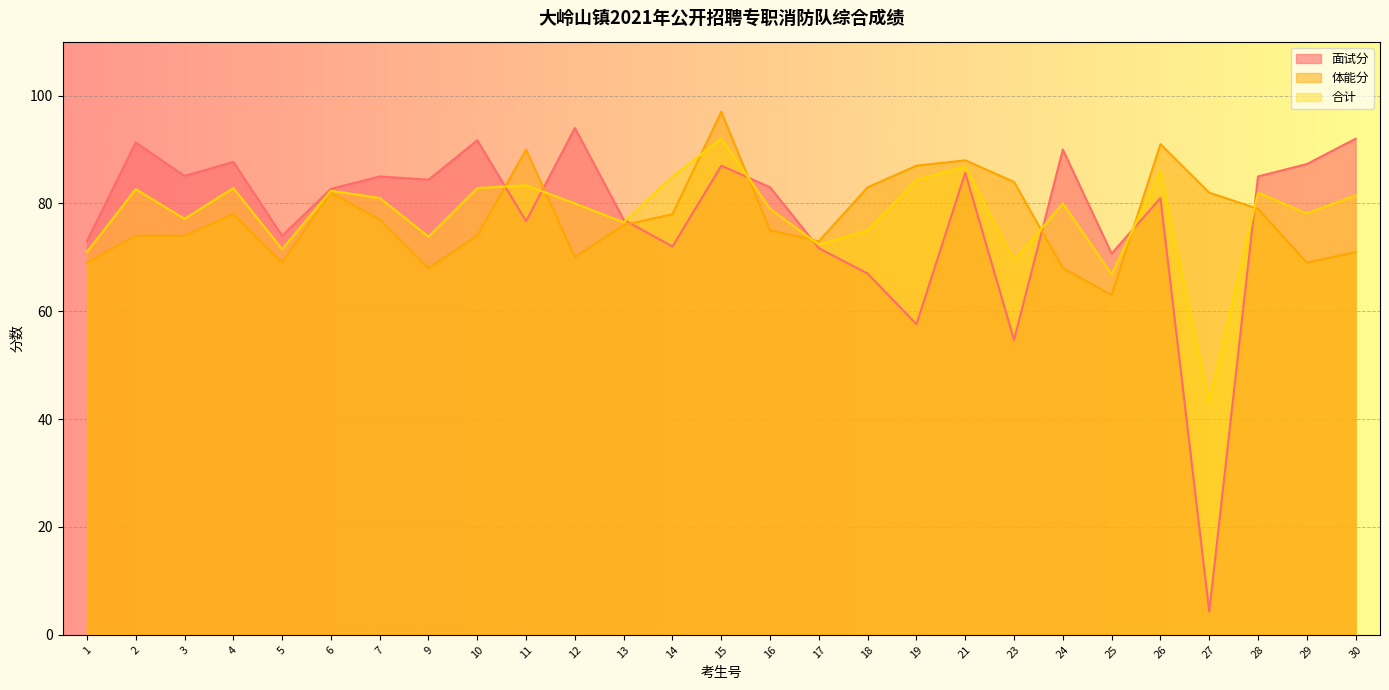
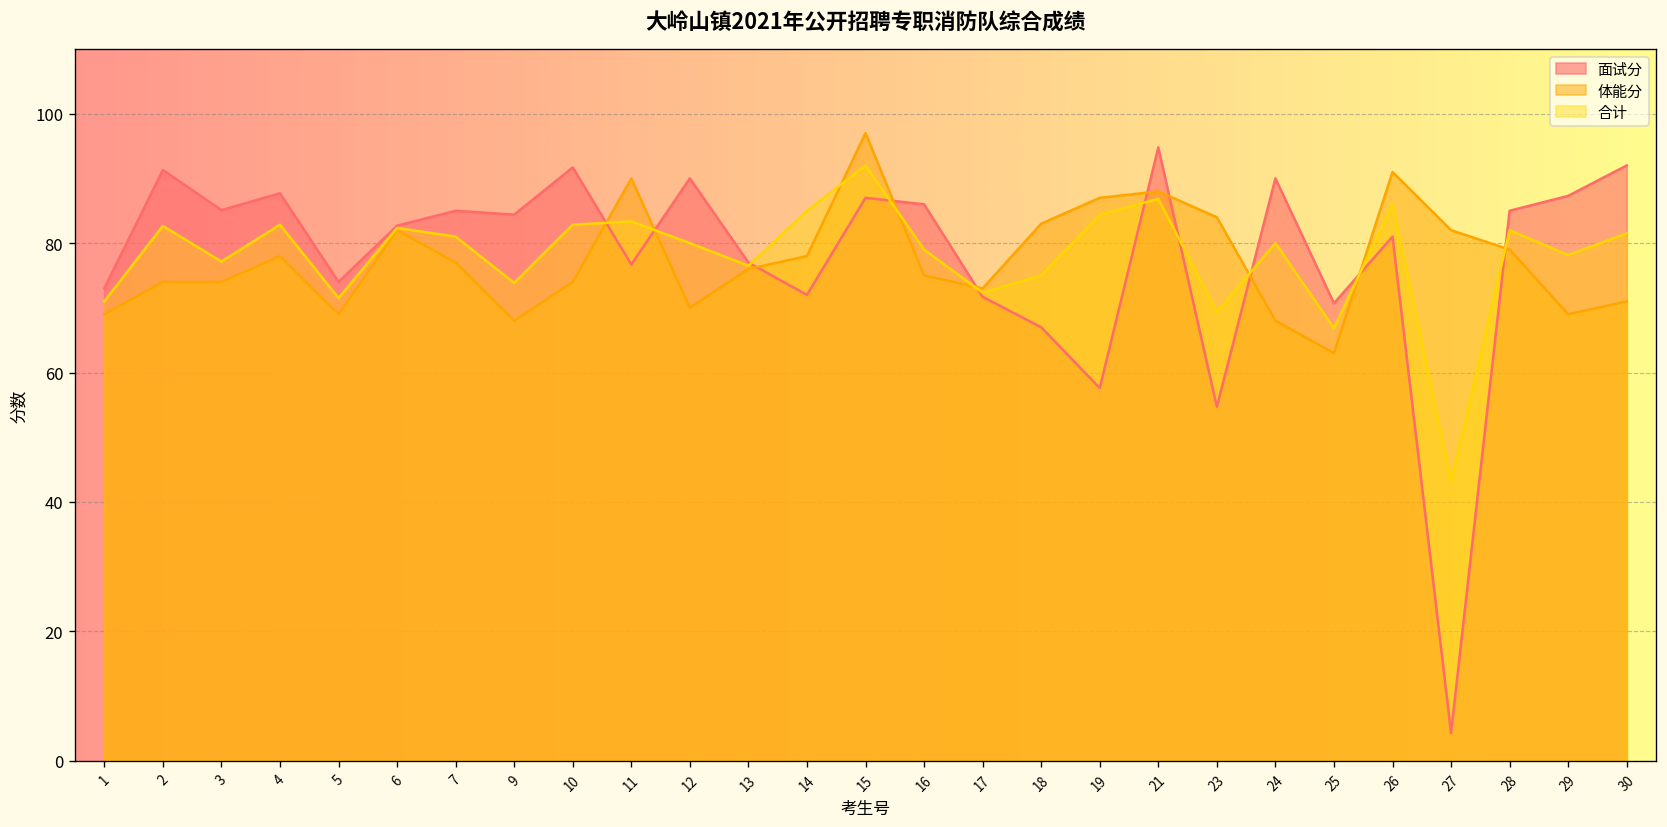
  {
    "面试分": {
      "1": 73,
      "2": 91,
      "3": 85,
      "4": 88,
      "5": 74,
      "7": 85,
      "9": 84,
      "10": 92,
      "11": 77,
-     "12": 94,
+     "12": 90,
      "13": 77,
      "14": 72,
      "15": 87,
-     "16": 83,
+     "16": 86,
      "17": 72,
      "18": 67,
      "19": 58,
-     "21": 86,
+     "21": 95,
      "23": 55,
      "24": 90,
      "25": 71,
      "26": 81,
      "27": 4,
      "28": 85,
      "29": 87,
      "30": 92
    }
  }
